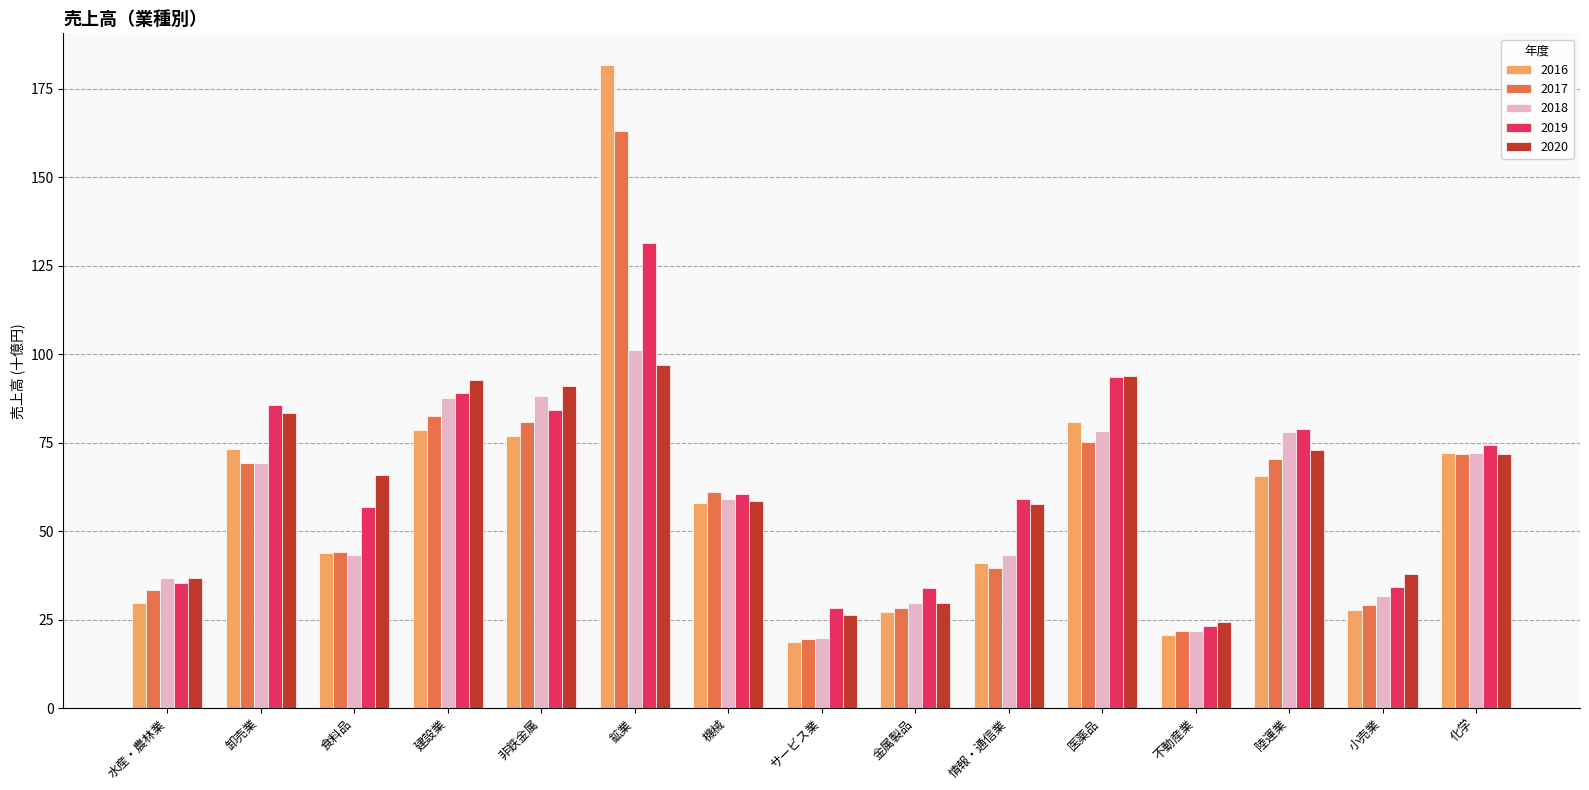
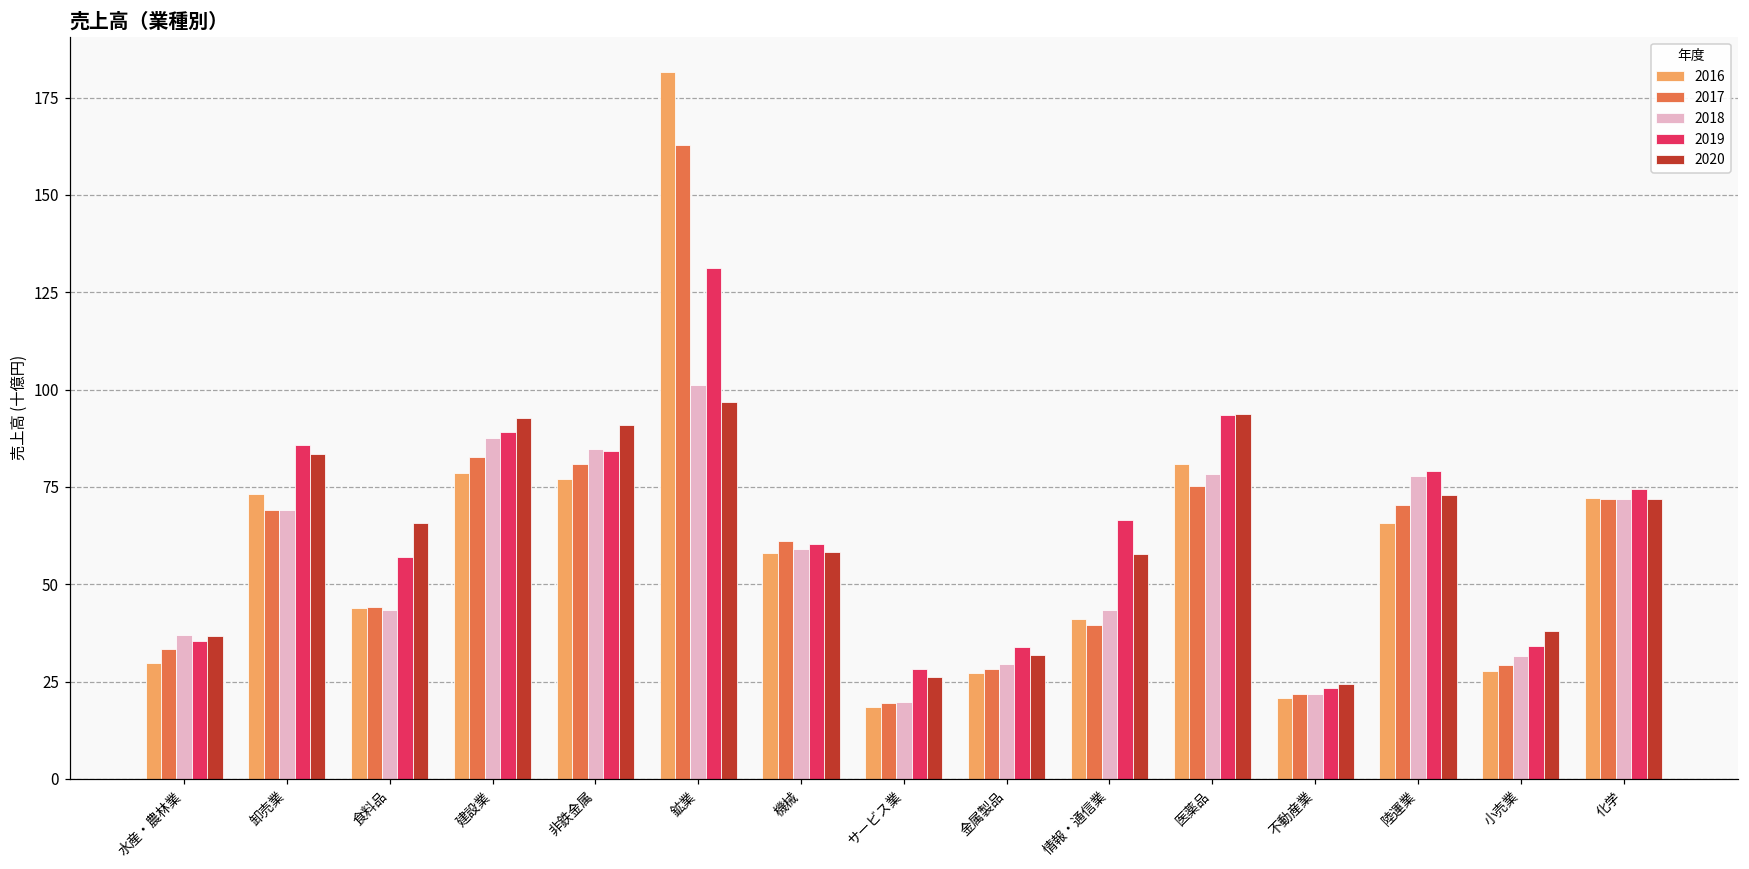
  {
    "2018": {
      "水産・農林業": 37,
      "卸売業": 69,
      "食料品": 43,
      "建設業": 88,
-     "非鉄金属": 88,
+     "非鉄金属": 85,
      "鉱業": 101,
      "機械": 59,
      "サービス業": 20,
      "金属製品": 30,
      "情報・通信業": 43,
      "医薬品": 78,
      "不動産業": 22,
      "陸運業": 78,
      "小売業": 32,
      "化学": 72
    },
    "2019": {
      "水産・農林業": 35,
      "卸売業": 86,
      "食料品": 57,
      "建設業": 89,
      "非鉄金属": 84,
      "鉱業": 131,
      "機械": 60,
      "サービス業": 28,
      "金属製品": 34,
-     "情報・通信業": 59,
+     "情報・通信業": 66,
      "医薬品": 94,
      "不動産業": 23,
      "陸運業": 79,
      "小売業": 34,
      "化学": 74
    },
    "2020": {
      "水産・農林業": 37,
      "卸売業": 83,
      "食料品": 66,
      "建設業": 93,
      "非鉄金属": 91,
      "鉱業": 97,
      "機械": 58,
      "サービス業": 26,
-     "金属製品": 30,
+     "金属製品": 32,
      "情報・通信業": 58,
      "医薬品": 94,
      "不動産業": 24,
      "陸運業": 73,
      "小売業": 38,
      "化学": 72
    }
  }
